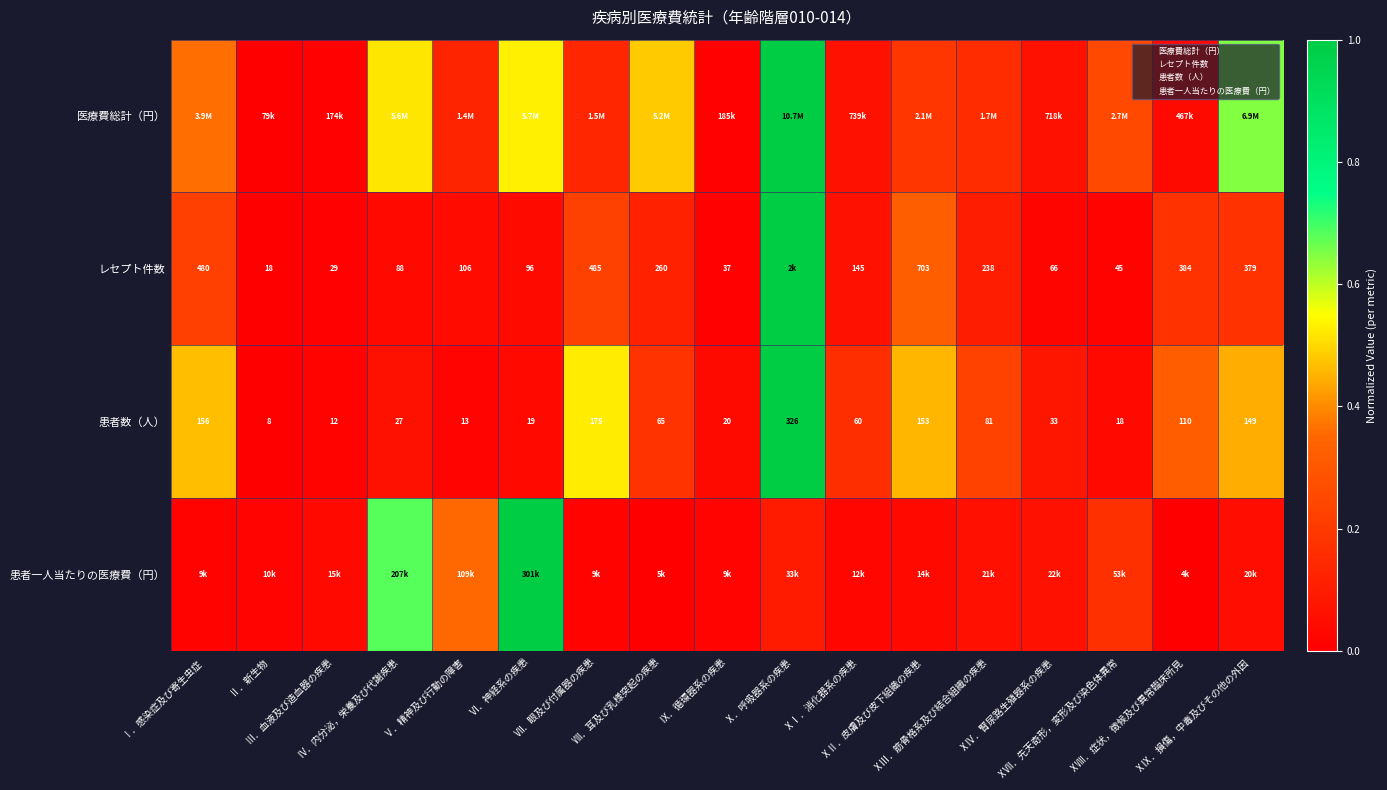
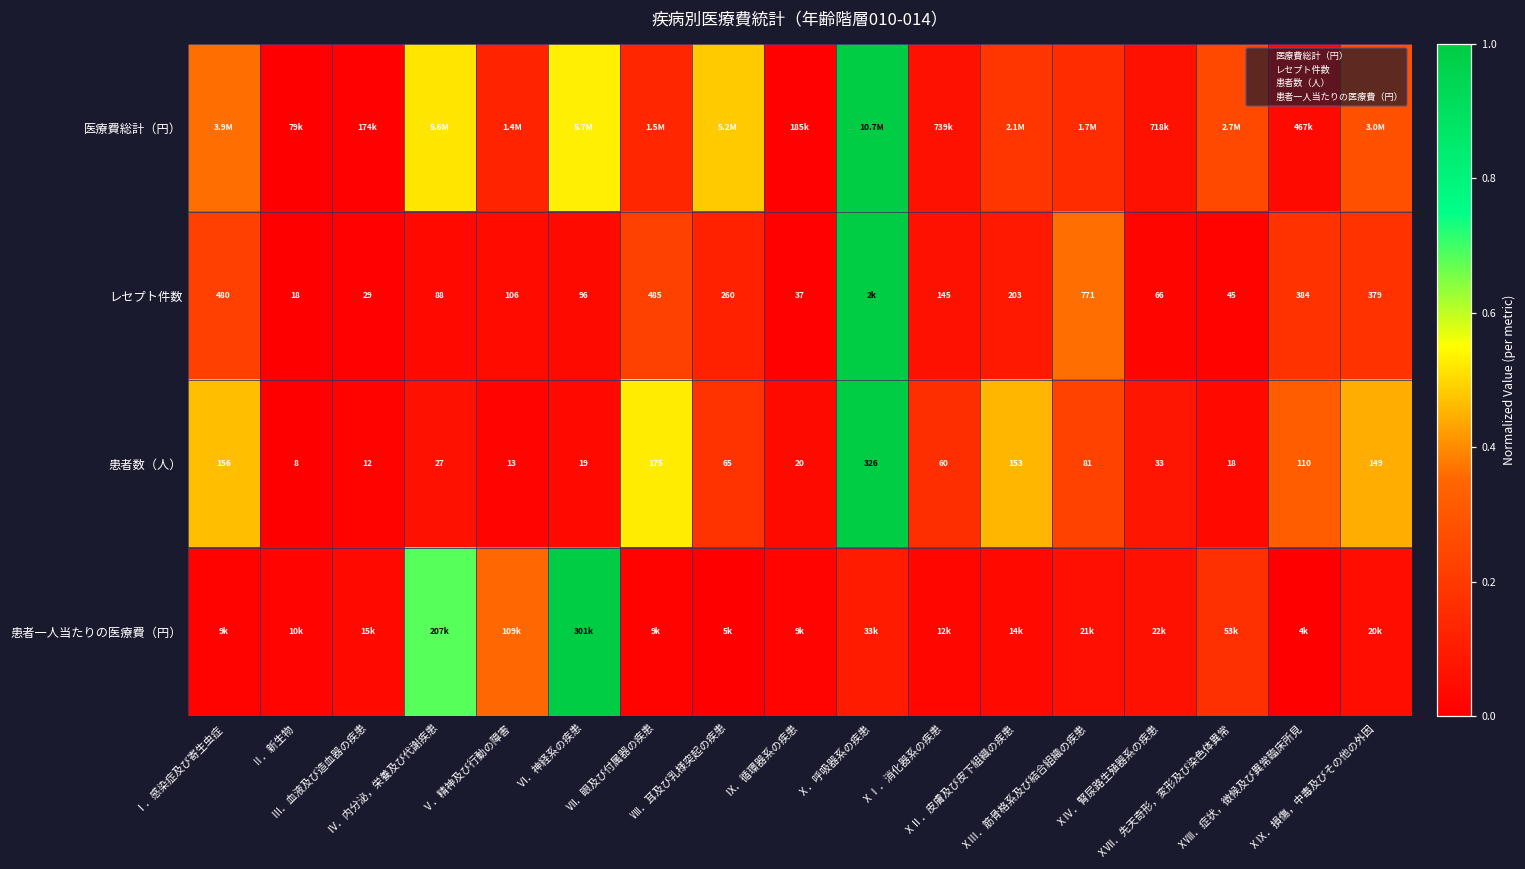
  {
    "医療費総計（円）": {
      "Ⅰ．感染症及び寄生虫症": "3.9M",
      "Ⅱ．新生物": "79k",
      "Ⅲ．血液及び造血器の疾患": "174k",
      "Ⅳ．内分泌，栄養及び代謝疾患": "5.6M",
      "Ⅴ．精神及び行動の障害": "1.4M",
      "Ⅵ．神経系の疾患": "5.7M",
      "Ⅶ．眼及び付属器の疾患": "1.5M",
      "Ⅷ．耳及び乳様突起の疾患": "5.2M",
      "Ⅸ．循環器系の疾患": "185k",
      "Ⅹ．呼吸器系の疾患": "10.7M",
      "ⅩⅠ．消化器系の疾患": "739k",
      "ⅩⅡ．皮膚及び皮下組織の疾患": "2.1M",
      "ⅩⅢ．筋骨格系及び結合組織の疾患": "1.7M",
      "ⅩⅣ．腎尿路生殖器系の疾患": "718k",
      "ⅩⅦ．先天奇形，変形及び染色体異常": "2.7M",
      "ⅩⅧ．症状，徴候及び異常臨床所見": "467k",
-     "ⅩⅨ．損傷，中毒及びその他の外因": "6.9M"
+     "ⅩⅨ．損傷，中毒及びその他の外因": "3.0M"
    },
    "レセプト件数": {
      "Ⅰ．感染症及び寄生虫症": "480",
      "Ⅱ．新生物": "18",
      "Ⅲ．血液及び造血器の疾患": "29",
      "Ⅳ．内分泌，栄養及び代謝疾患": "88",
      "Ⅴ．精神及び行動の障害": "106",
      "Ⅵ．神経系の疾患": "96",
      "Ⅶ．眼及び付属器の疾患": "485",
      "Ⅷ．耳及び乳様突起の疾患": "260",
      "Ⅸ．循環器系の疾患": "37",
      "Ⅹ．呼吸器系の疾患": "2k",
      "ⅩⅠ．消化器系の疾患": "145",
-     "ⅩⅡ．皮膚及び皮下組織の疾患": "703",
-     "ⅩⅢ．筋骨格系及び結合組織の疾患": "238",
+     "ⅩⅡ．皮膚及び皮下組織の疾患": "203",
+     "ⅩⅢ．筋骨格系及び結合組織の疾患": "771",
      "ⅩⅣ．腎尿路生殖器系の疾患": "66",
      "ⅩⅦ．先天奇形，変形及び染色体異常": "45",
      "ⅩⅧ．症状，徴候及び異常臨床所見": "384",
      "ⅩⅨ．損傷，中毒及びその他の外因": "379"
    },
    "患者数（人）": {
      "Ⅰ．感染症及び寄生虫症": "156",
      "Ⅱ．新生物": "8",
      "Ⅲ．血液及び造血器の疾患": "12",
      "Ⅳ．内分泌，栄養及び代謝疾患": "27",
      "Ⅴ．精神及び行動の障害": "13",
      "Ⅵ．神経系の疾患": "19",
      "Ⅶ．眼及び付属器の疾患": "175",
      "Ⅷ．耳及び乳様突起の疾患": "65",
      "Ⅸ．循環器系の疾患": "20",
      "Ⅹ．呼吸器系の疾患": "326",
      "ⅩⅠ．消化器系の疾患": "60",
      "ⅩⅡ．皮膚及び皮下組織の疾患": "153",
      "ⅩⅢ．筋骨格系及び結合組織の疾患": "81",
      "ⅩⅣ．腎尿路生殖器系の疾患": "33",
      "ⅩⅦ．先天奇形，変形及び染色体異常": "18",
      "ⅩⅧ．症状，徴候及び異常臨床所見": "110",
      "ⅩⅨ．損傷，中毒及びその他の外因": "149"
    },
    "患者一人当たりの医療費（円）": {
      "Ⅰ．感染症及び寄生虫症": "9k",
      "Ⅱ．新生物": "10k",
      "Ⅲ．血液及び造血器の疾患": "15k",
      "Ⅳ．内分泌，栄養及び代謝疾患": "207k",
      "Ⅴ．精神及び行動の障害": "109k",
      "Ⅵ．神経系の疾患": "301k",
      "Ⅶ．眼及び付属器の疾患": "9k",
      "Ⅷ．耳及び乳様突起の疾患": "5k",
      "Ⅸ．循環器系の疾患": "9k",
      "Ⅹ．呼吸器系の疾患": "33k",
      "ⅩⅠ．消化器系の疾患": "12k",
      "ⅩⅡ．皮膚及び皮下組織の疾患": "14k",
      "ⅩⅢ．筋骨格系及び結合組織の疾患": "21k",
      "ⅩⅣ．腎尿路生殖器系の疾患": "22k",
      "ⅩⅦ．先天奇形，変形及び染色体異常": "53k",
      "ⅩⅧ．症状，徴候及び異常臨床所見": "4k",
      "ⅩⅨ．損傷，中毒及びその他の外因": "20k"
    }
  }
